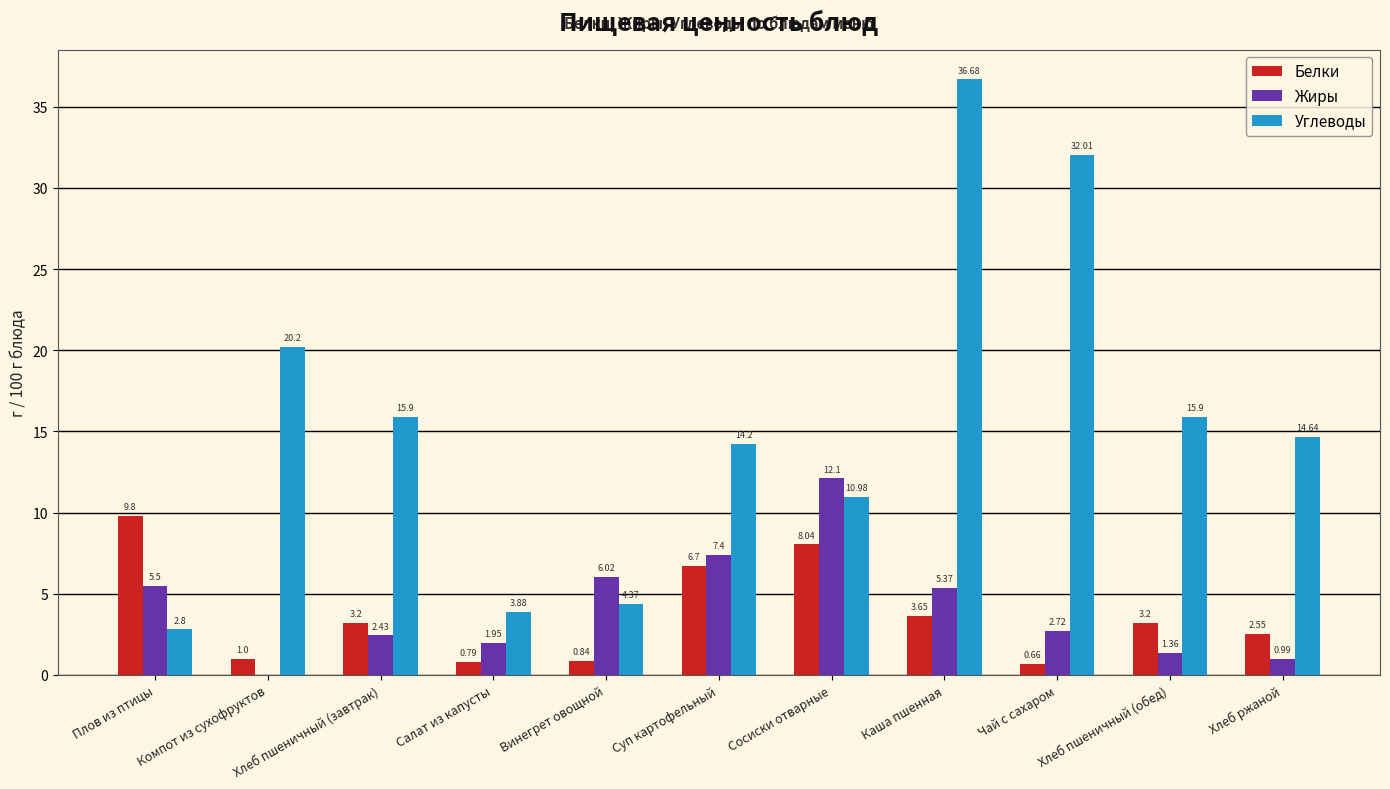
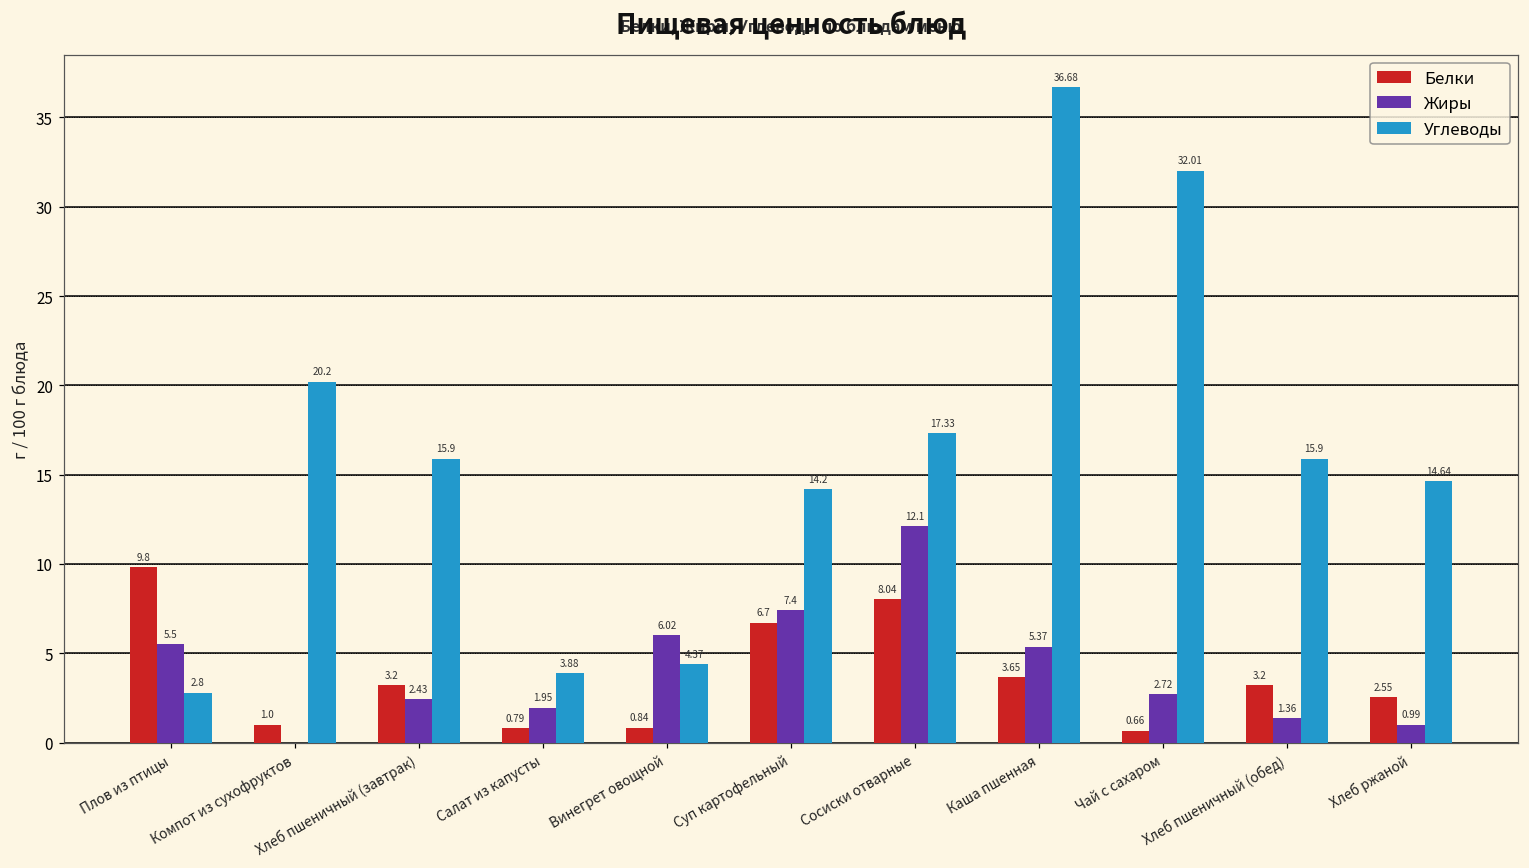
  {
    "Белки": {
      "Плов из птицы": 9.8,
      "Компот из сухофруктов": 1.0,
      "Хлеб пшеничный (завтрак)": 3.2,
      "Салат из капусты": 0.79,
      "Винегрет овощной": 0.84,
      "Суп картофельный": 6.7,
      "Сосиски отварные": 8.04,
      "Каша пшенная": 3.65,
      "Чай с сахаром": 0.66,
      "Хлеб пшеничный (обед)": 3.2,
      "Хлеб ржаной": 2.55
    },
    "Жиры": {
      "Плов из птицы": 5.5,
      "Хлеб пшеничный (завтрак)": 2.43,
      "Салат из капусты": 1.95,
      "Винегрет овощной": 6.02,
      "Суп картофельный": 7.4,
      "Сосиски отварные": 12.1,
      "Каша пшенная": 5.37,
      "Чай с сахаром": 2.72,
      "Хлеб пшеничный (обед)": 1.36,
      "Хлеб ржаной": 0.99
    },
    "Углеводы": {
      "Плов из птицы": 2.8,
      "Компот из сухофруктов": 20.2,
      "Хлеб пшеничный (завтрак)": 15.9,
      "Салат из капусты": 3.88,
      "Винегрет овощной": 4.37,
      "Суп картофельный": 14.2,
-     "Сосиски отварные": 10.98,
+     "Сосиски отварные": 17.33,
      "Каша пшенная": 36.68,
      "Чай с сахаром": 32.01,
      "Хлеб пшеничный (обед)": 15.9,
      "Хлеб ржаной": 14.64
    }
  }
